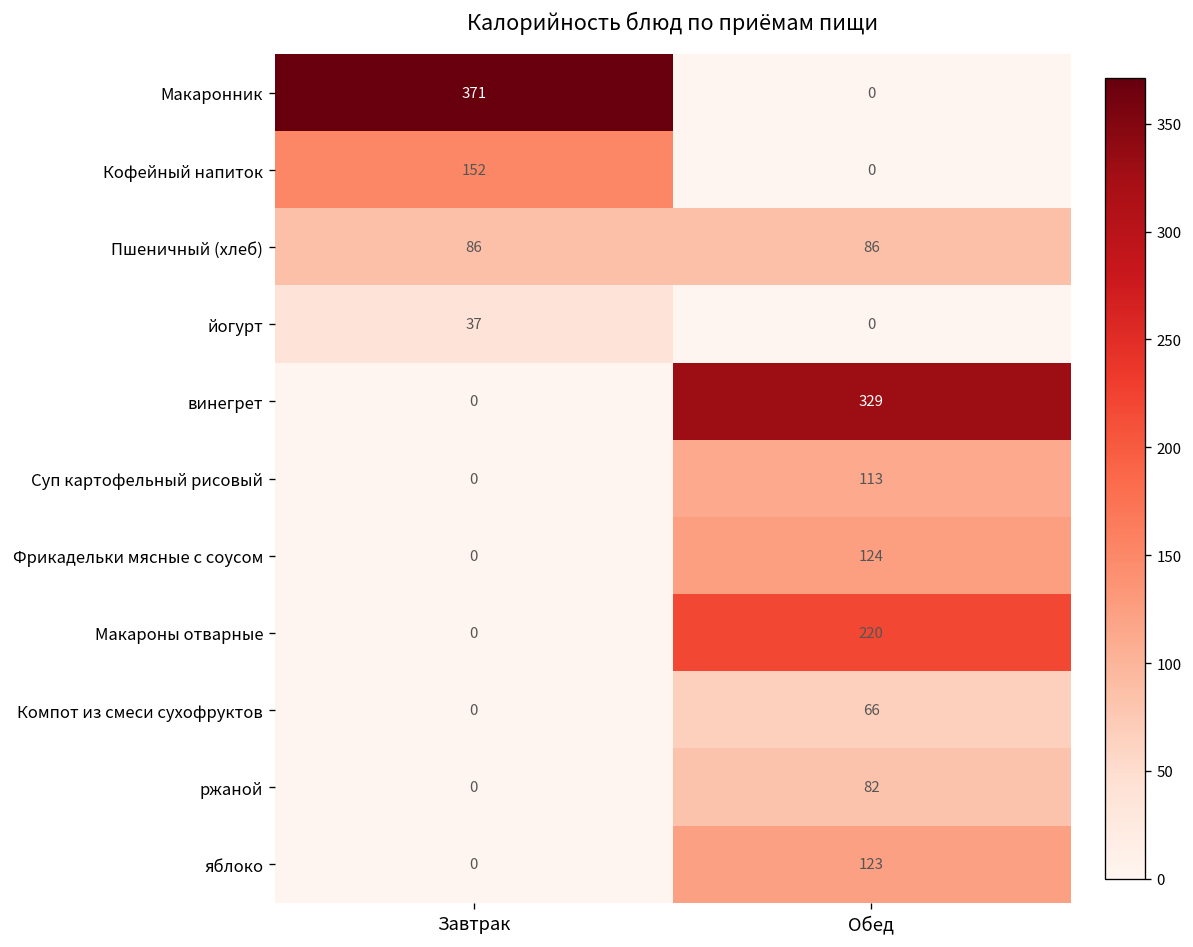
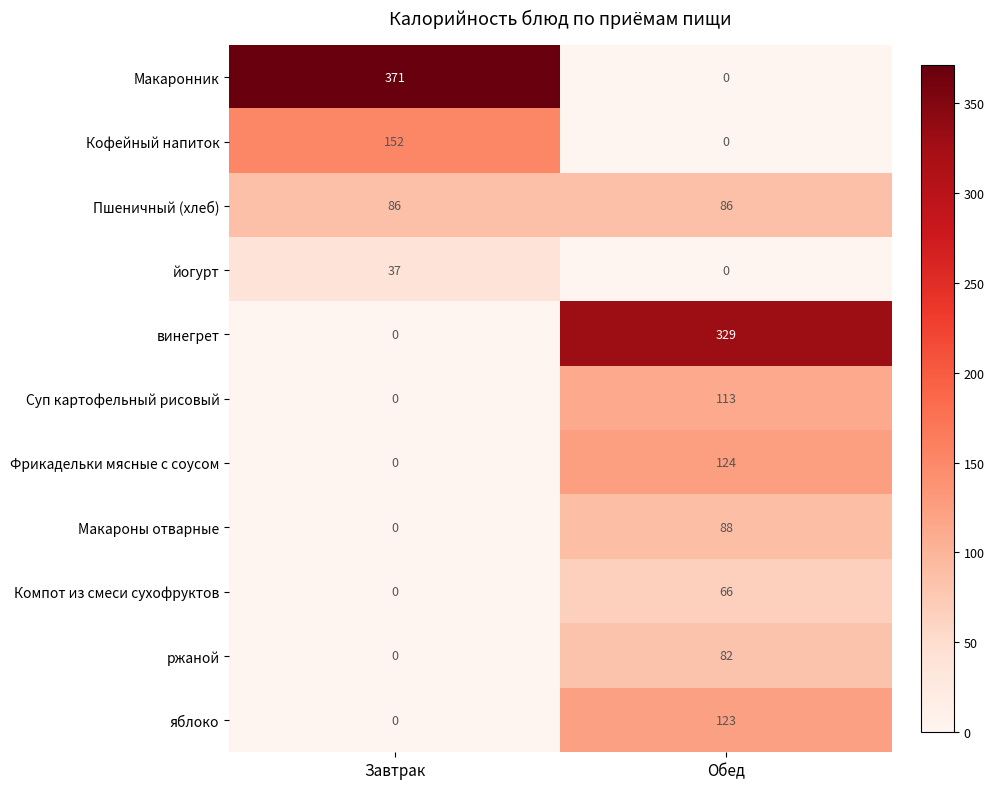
  {
    "Макаронник": {
      "Завтрак": 371,
      "Обед": 0
    },
    "Кофейный напиток": {
      "Завтрак": 152,
      "Обед": 0
    },
    "Пшеничный (хлеб)": {
      "Завтрак": 86,
      "Обед": 86
    },
    "йогурт": {
      "Завтрак": 37,
      "Обед": 0
    },
    "винегрет": {
      "Завтрак": 0,
      "Обед": 329
    },
    "Суп картофельный рисовый": {
      "Завтрак": 0,
      "Обед": 113
    },
    "Фрикадельки мясные с соусом": {
      "Завтрак": 0,
      "Обед": 124
    },
    "Макароны отварные": {
      "Завтрак": 0,
-     "Обед": 220
+     "Обед": 88
    },
    "Компот из смеси сухофруктов": {
      "Завтрак": 0,
      "Обед": 66
    },
    "ржаной": {
      "Завтрак": 0,
      "Обед": 82
    },
    "яблоко": {
      "Завтрак": 0,
      "Обед": 123
    }
  }
